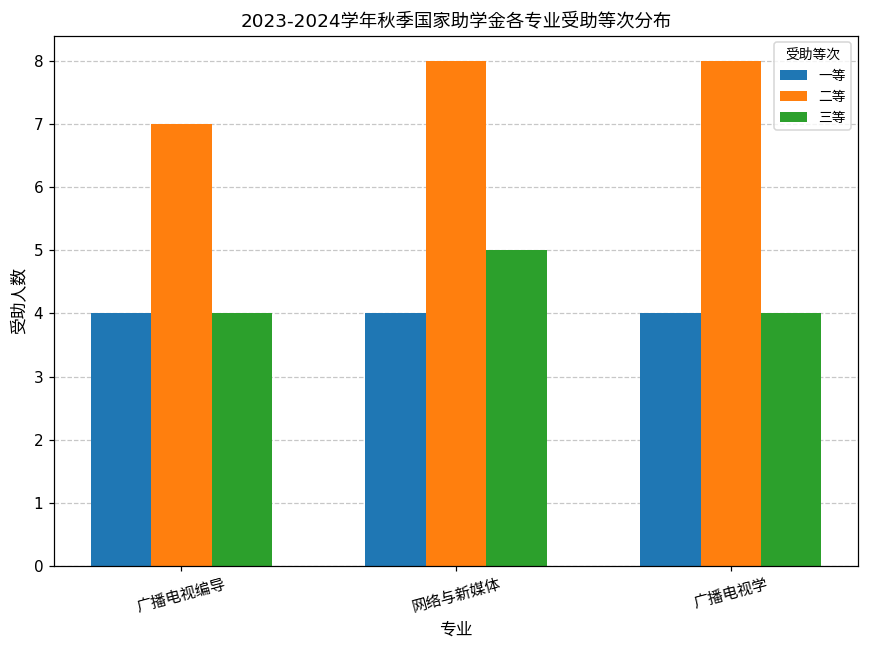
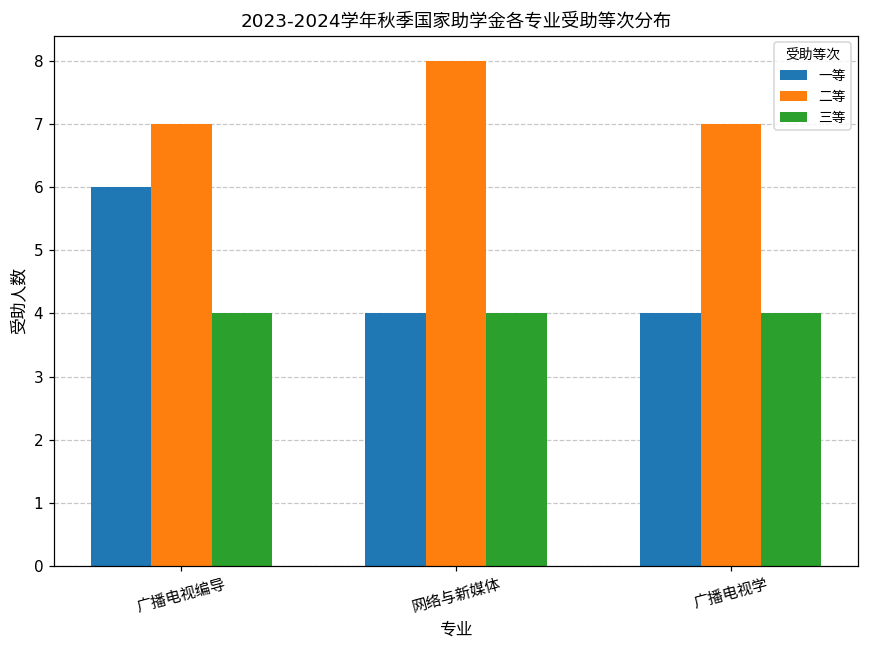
  {
    "一等": {
-     "广播电视编导": 4,
+     "广播电视编导": 6,
      "网络与新媒体": 4,
      "广播电视学": 4
    },
    "二等": {
      "广播电视编导": 7,
      "网络与新媒体": 8,
-     "广播电视学": 8
+     "广播电视学": 7
    },
    "三等": {
      "广播电视编导": 4,
-     "网络与新媒体": 5,
+     "网络与新媒体": 4,
      "广播电视学": 4
    }
  }
